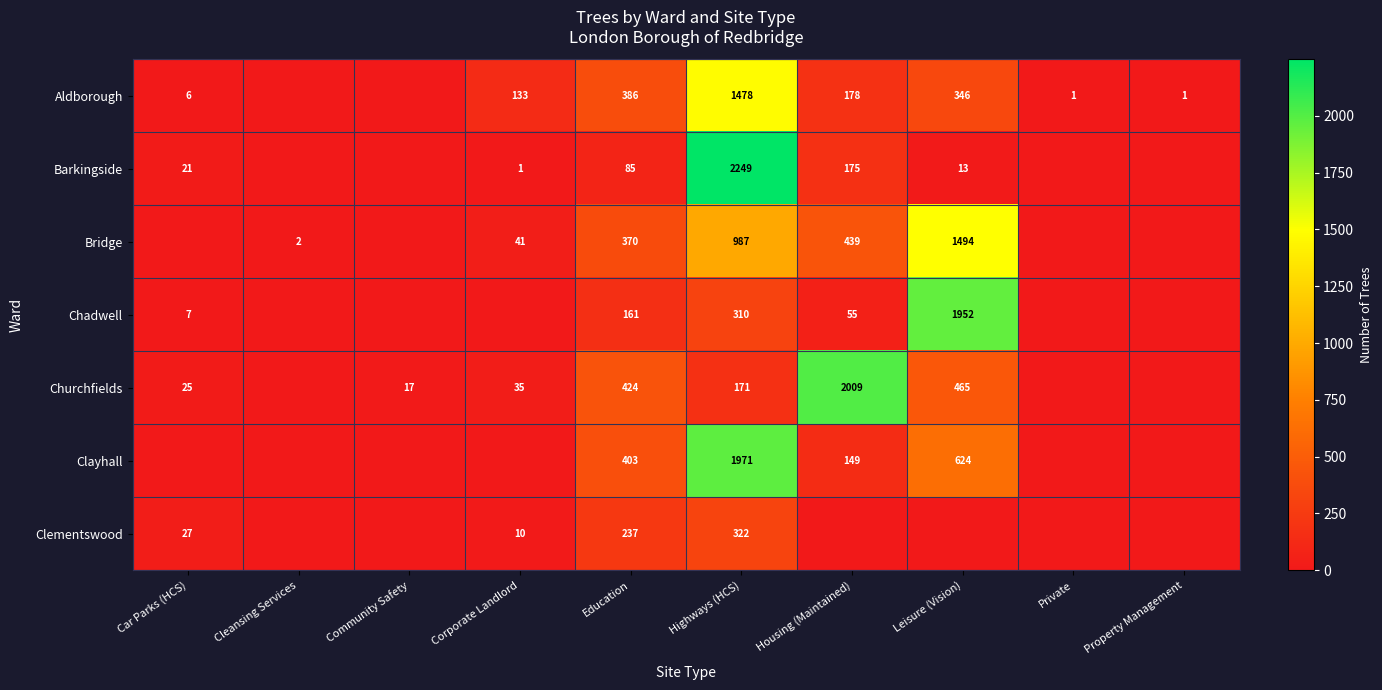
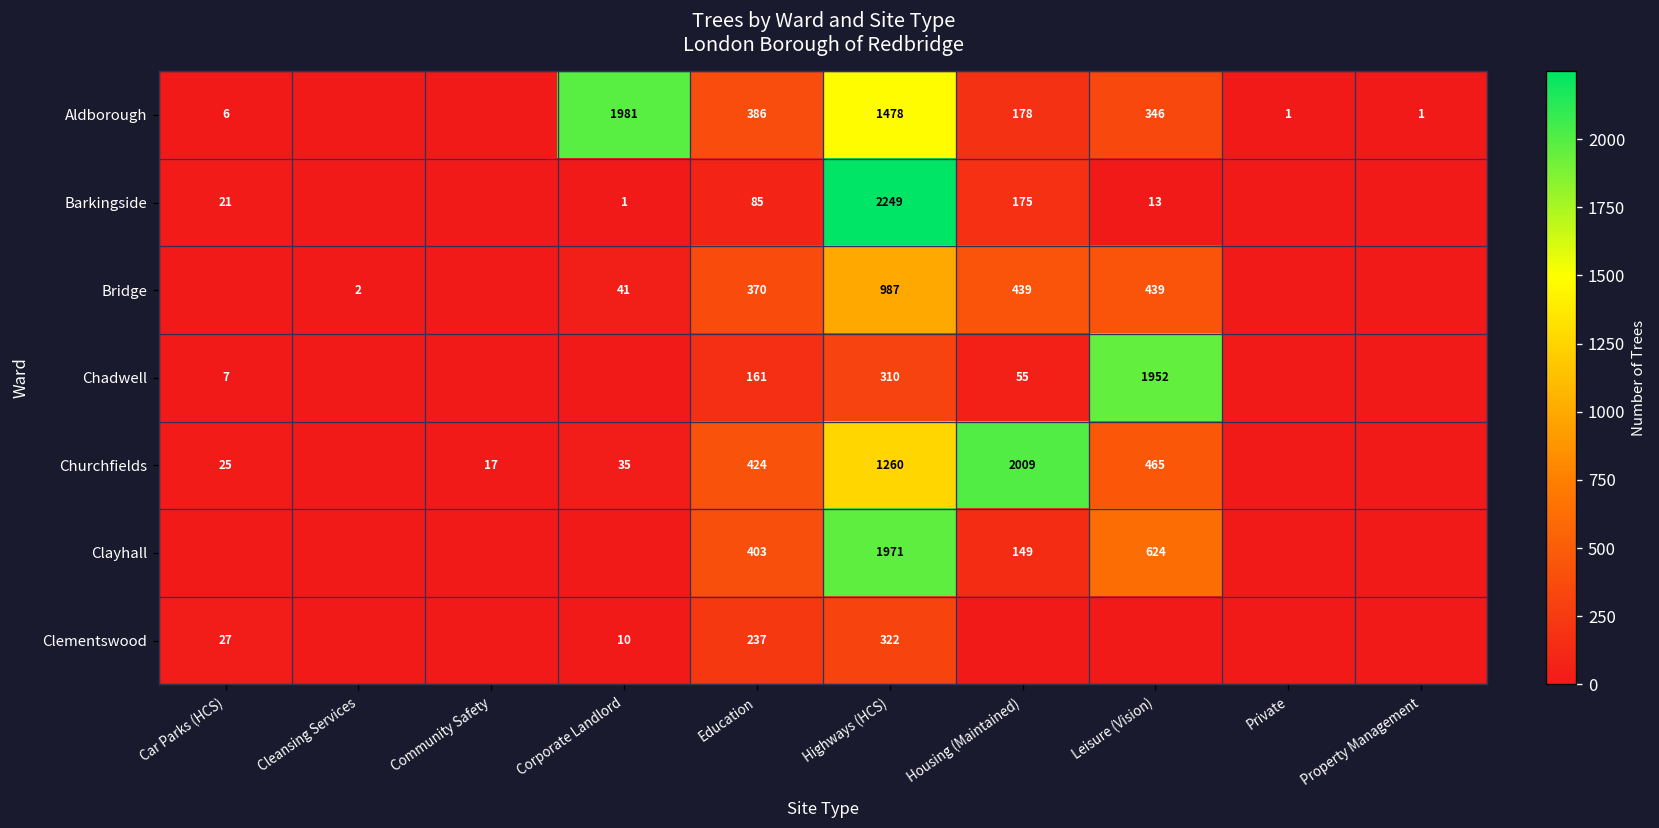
  {
    "Aldborough": {
      "Car Parks (HCS)": 6,
-     "Corporate Landlord": 133,
+     "Corporate Landlord": 1981,
      "Education": 386,
      "Highways (HCS)": 1478,
      "Housing (Maintained)": 178,
      "Leisure (Vision)": 346,
      "Private": 1,
      "Property Management": 1
    },
    "Barkingside": {
      "Car Parks (HCS)": 21,
      "Corporate Landlord": 1,
      "Education": 85,
      "Highways (HCS)": 2249,
      "Housing (Maintained)": 175,
      "Leisure (Vision)": 13
    },
    "Bridge": {
      "Cleansing Services": 2,
      "Corporate Landlord": 41,
      "Education": 370,
      "Highways (HCS)": 987,
      "Housing (Maintained)": 439,
-     "Leisure (Vision)": 1494
+     "Leisure (Vision)": 439
    },
    "Chadwell": {
      "Car Parks (HCS)": 7,
      "Education": 161,
      "Highways (HCS)": 310,
      "Housing (Maintained)": 55,
      "Leisure (Vision)": 1952
    },
    "Churchfields": {
      "Car Parks (HCS)": 25,
      "Community Safety": 17,
      "Corporate Landlord": 35,
      "Education": 424,
-     "Highways (HCS)": 171,
+     "Highways (HCS)": 1260,
      "Housing (Maintained)": 2009,
      "Leisure (Vision)": 465
    },
    "Clayhall": {
      "Education": 403,
      "Highways (HCS)": 1971,
      "Housing (Maintained)": 149,
      "Leisure (Vision)": 624
    },
    "Clementswood": {
      "Car Parks (HCS)": 27,
      "Corporate Landlord": 10,
      "Education": 237,
      "Highways (HCS)": 322
    }
  }
